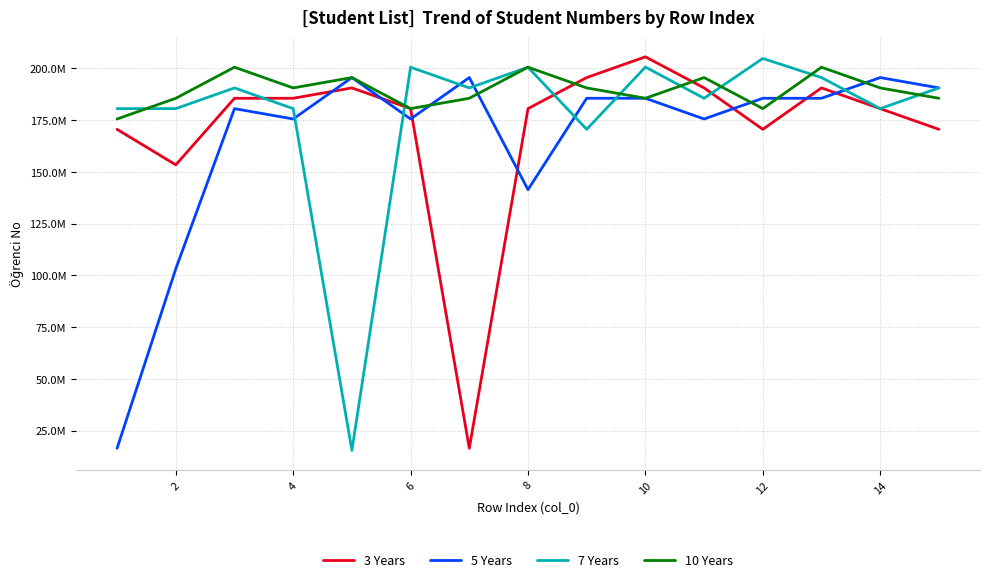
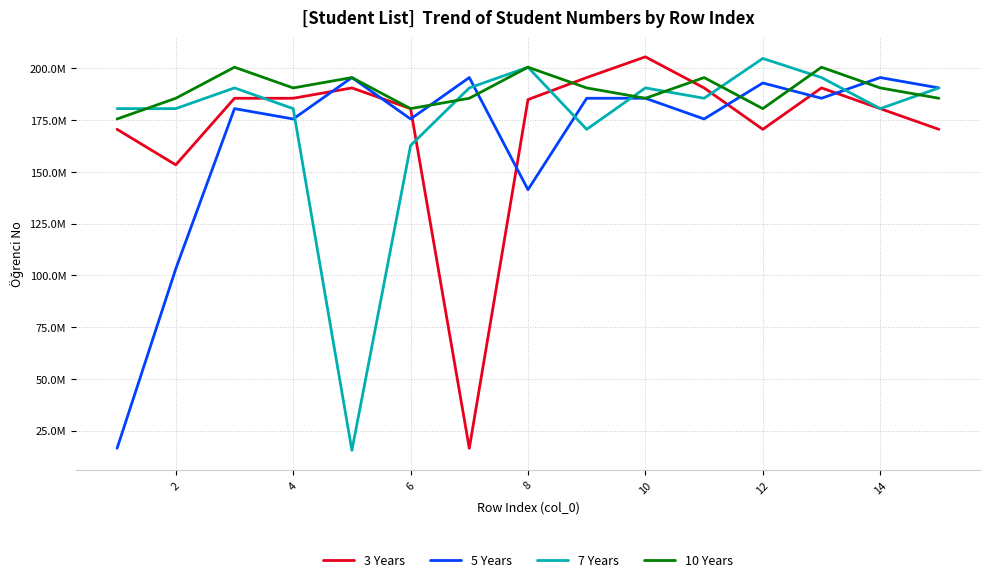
  {
    "3 Years": {
      "2": 153000000,
      "4": 186000000,
-     "8": 181000000,
+     "8": 185000000,
      "10": 206000000,
      "12": 171000000
    },
    "5 Years": {
      "2": 103000000,
      "4": 176000000,
      "6": 176000000,
      "8": 141000000,
-     "12": 186000000,
+     "12": 193000000,
      "14": 196000000
    },
    "7 Years": {
      "2": 181000000,
      "4": 181000000,
-     "6": 201000000,
-     "10": 201000000,
+     "6": 163000000,
+     "10": 191000000,
      "12": 205000000
    },
    "10 Years": {
      "2": 186000000,
      "4": 191000000,
      "12": 181000000,
      "14": 191000000
    }
  }
